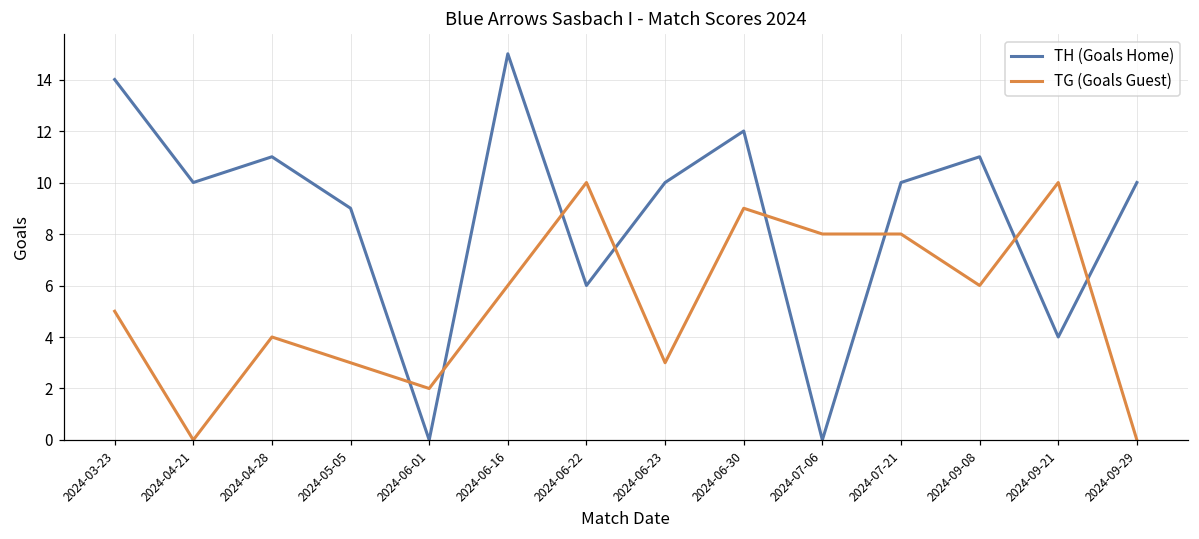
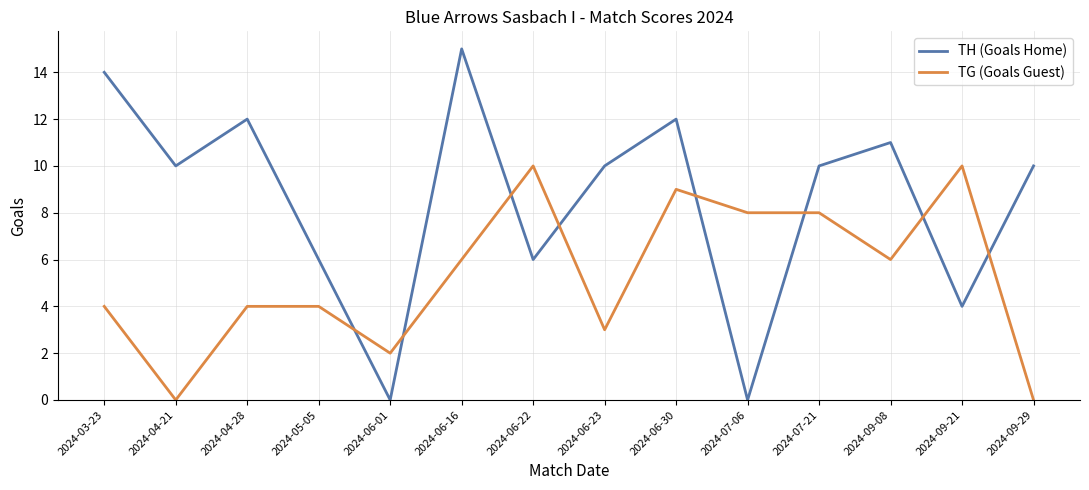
  {
    "TH (Goals Home)": {
      "2024-03-23": 14,
      "2024-04-21": 10,
-     "2024-04-28": 11,
-     "2024-05-05": 9,
+     "2024-04-28": 12,
+     "2024-05-05": 6,
      "2024-06-01": 0,
      "2024-06-16": 15,
      "2024-06-22": 6,
      "2024-06-23": 10,
      "2024-06-30": 12,
      "2024-07-06": 0,
      "2024-07-21": 10,
      "2024-09-08": 11,
      "2024-09-21": 4,
      "2024-09-29": 10
    },
    "TG (Goals Guest)": {
-     "2024-03-23": 5,
+     "2024-03-23": 4,
      "2024-04-21": 0,
      "2024-04-28": 4,
-     "2024-05-05": 3,
+     "2024-05-05": 4,
      "2024-06-01": 2,
      "2024-06-16": 6,
      "2024-06-22": 10,
      "2024-06-23": 3,
      "2024-06-30": 9,
      "2024-07-06": 8,
      "2024-07-21": 8,
      "2024-09-08": 6,
      "2024-09-21": 10,
      "2024-09-29": 0
    }
  }
